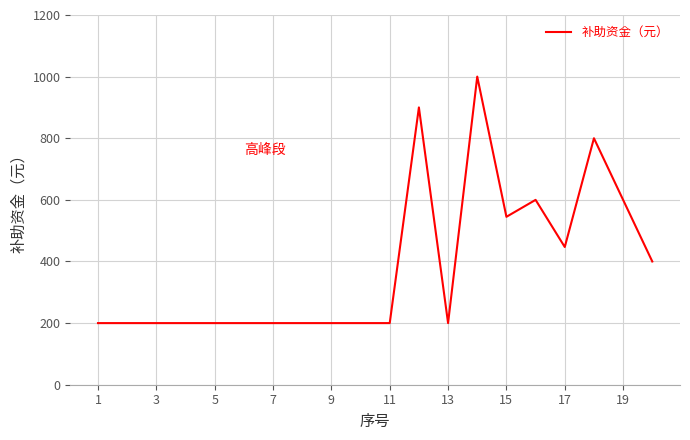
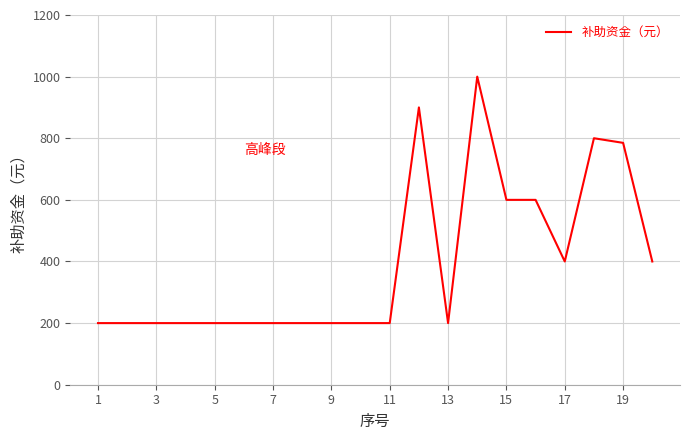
  {
    "1": 200,
    "3": 200,
    "5": 200,
    "7": 200,
    "9": 200,
    "11": 200,
    "13": 200,
-   "15": 550,
-   "17": 450,
-   "19": 600
+   "15": 600,
+   "17": 400,
+   "19": 790
  }
